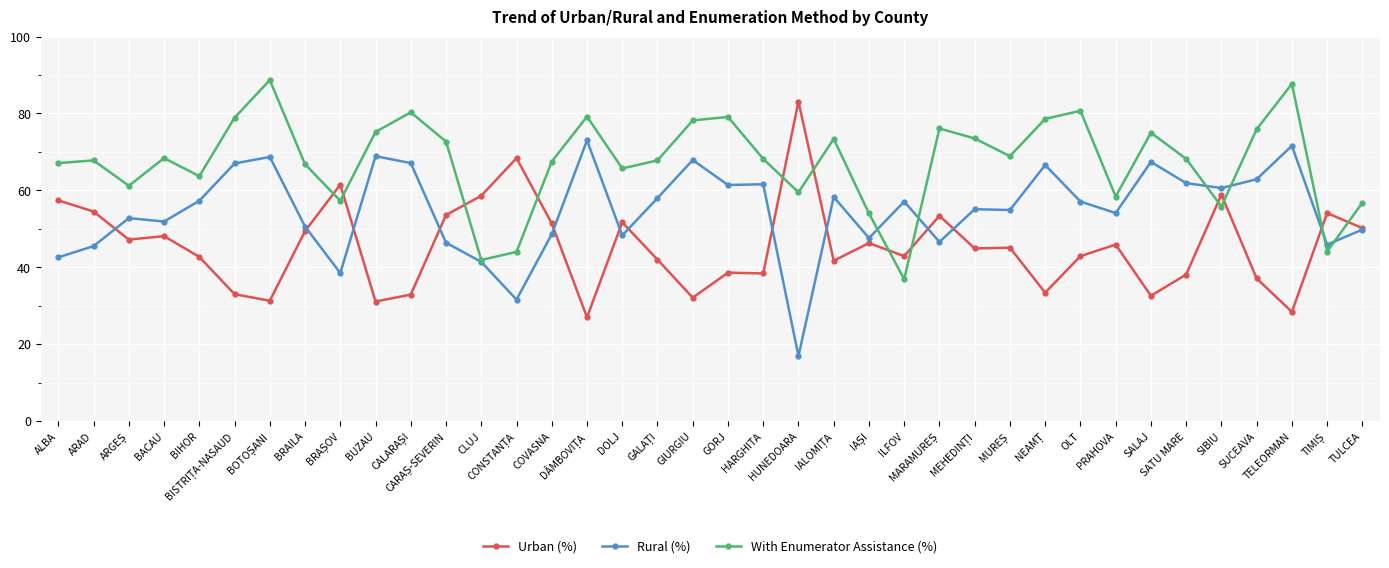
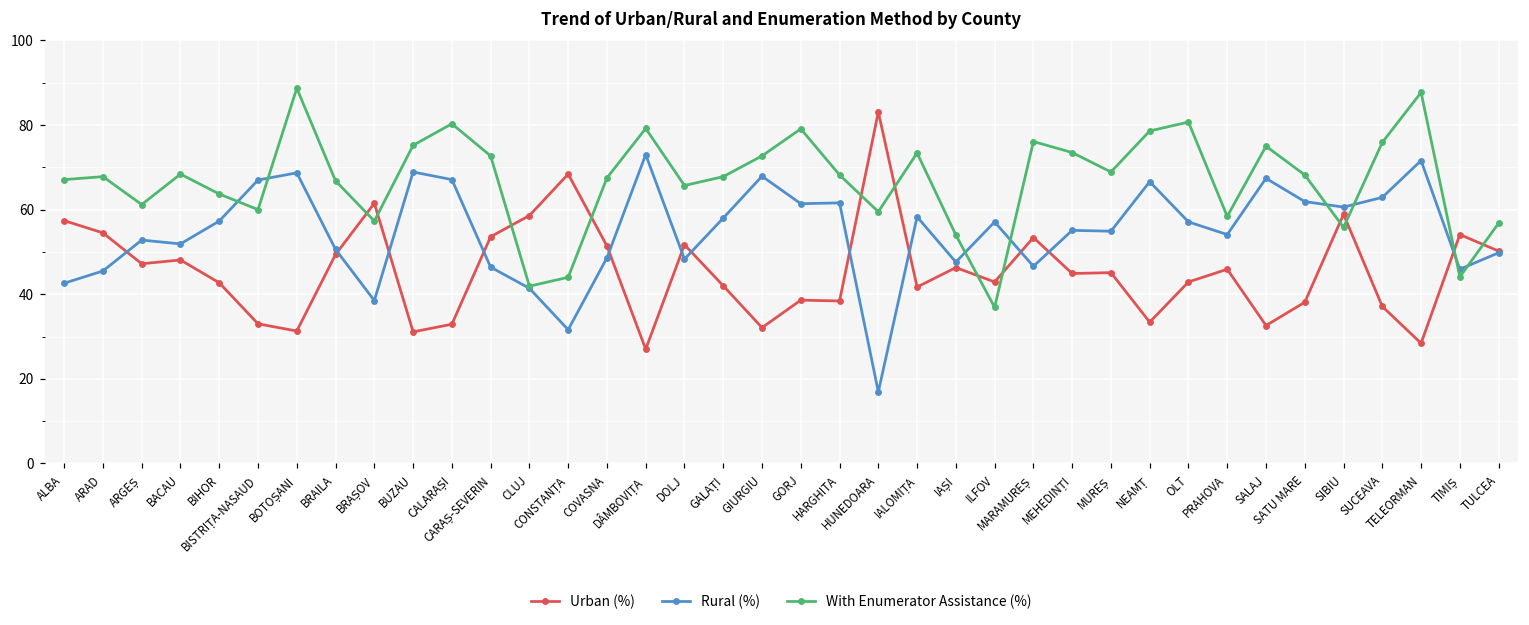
  {
    "Urban (%)": {
      "ALBA": 57,
      "ARAD": 55,
      "ARGEȘ": 47,
      "BACAU": 48,
      "BIHOR": 43,
      "BISTRIȚA-NASAUD": 33,
      "BOTOȘANI": 31,
      "BRAILA": 49,
      "BRAȘOV": 62,
      "BUZAU": 31,
      "CALARAȘI": 33,
      "CARAȘ-SEVERIN": 54,
      "CLUJ": 59,
      "CONSTANȚA": 68,
      "COVASNA": 51,
      "DÂMBOVIȚA": 27,
      "DOLJ": 52,
      "GALAȚI": 42,
      "GIURGIU": 32,
      "GORJ": 39,
      "HARGHITA": 38,
      "HUNEDOARA": 83,
      "IALOMIȚA": 42,
      "IAȘI": 46,
      "ILFOV": 43,
      "MARAMUREȘ": 53,
      "MEHEDINȚI": 45,
      "MUREȘ": 45,
      "NEAMȚ": 33,
      "OLT": 43,
      "PRAHOVA": 46,
      "SALAJ": 33,
      "SATU MARE": 38,
      "SIBIU": 59,
      "SUCEAVA": 37,
      "TELEORMAN": 28,
      "TIMIȘ": 54
    },
    "Rural (%)": {
      "ALBA": 43,
      "ARAD": 46,
      "ARGEȘ": 53,
      "BACAU": 52,
      "BIHOR": 57,
      "BISTRIȚA-NASAUD": 67,
      "BOTOȘANI": 69,
      "BRAILA": 51,
      "BRAȘOV": 39,
      "BUZAU": 69,
      "CALARAȘI": 67,
      "CARAȘ-SEVERIN": 46,
      "CONSTANȚA": 32,
      "COVASNA": 49,
      "DÂMBOVIȚA": 73,
      "DOLJ": 48,
      "GALAȚI": 58,
      "GIURGIU": 68,
      "GORJ": 61,
      "HARGHITA": 62,
      "HUNEDOARA": 17,
      "IALOMIȚA": 58,
      "IAȘI": 48,
      "ILFOV": 57,
      "MARAMUREȘ": 47,
      "MEHEDINȚI": 55,
      "MUREȘ": 55,
      "NEAMȚ": 67,
      "OLT": 57,
      "PRAHOVA": 54,
      "SALAJ": 67,
      "SATU MARE": 62,
      "SIBIU": 61,
      "SUCEAVA": 63,
      "TELEORMAN": 72,
      "TIMIȘ": 46
    },
    "With Enumerator Assistance (%)": {
      "ALBA": 67,
      "ARAD": 68,
      "ARGEȘ": 61,
      "BACAU": 68,
      "BIHOR": 64,
-     "BISTRIȚA-NASAUD": 79,
+     "BISTRIȚA-NASAUD": 60,
      "BOTOȘANI": 89,
      "BRAILA": 67,
      "BRAȘOV": 57,
      "BUZAU": 75,
      "CALARAȘI": 80,
      "CARAȘ-SEVERIN": 73,
      "CONSTANȚA": 44,
      "COVASNA": 68,
      "DÂMBOVIȚA": 79,
      "DOLJ": 66,
      "GALAȚI": 68,
-     "GIURGIU": 78,
+     "GIURGIU": 73,
      "GORJ": 79,
      "HARGHITA": 68,
      "HUNEDOARA": 60,
      "IALOMIȚA": 73,
      "IAȘI": 54,
      "ILFOV": 37,
      "MARAMUREȘ": 76,
      "MEHEDINȚI": 74,
      "MUREȘ": 69,
      "NEAMȚ": 79,
      "OLT": 81,
      "PRAHOVA": 58,
      "SALAJ": 75,
      "SATU MARE": 68,
      "SIBIU": 56,
      "SUCEAVA": 76,
      "TELEORMAN": 88,
      "TIMIȘ": 44,
      "TULCEA": 57
    }
  }
